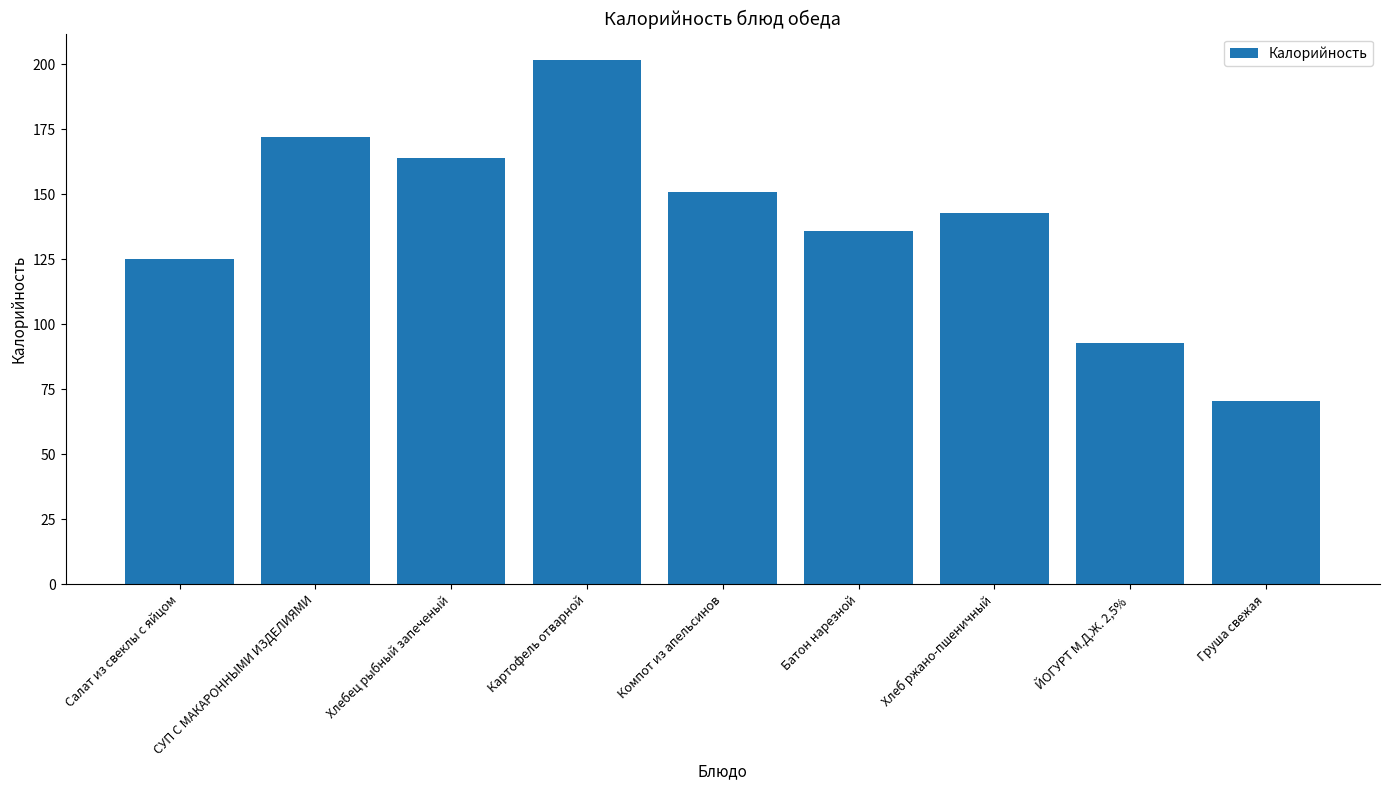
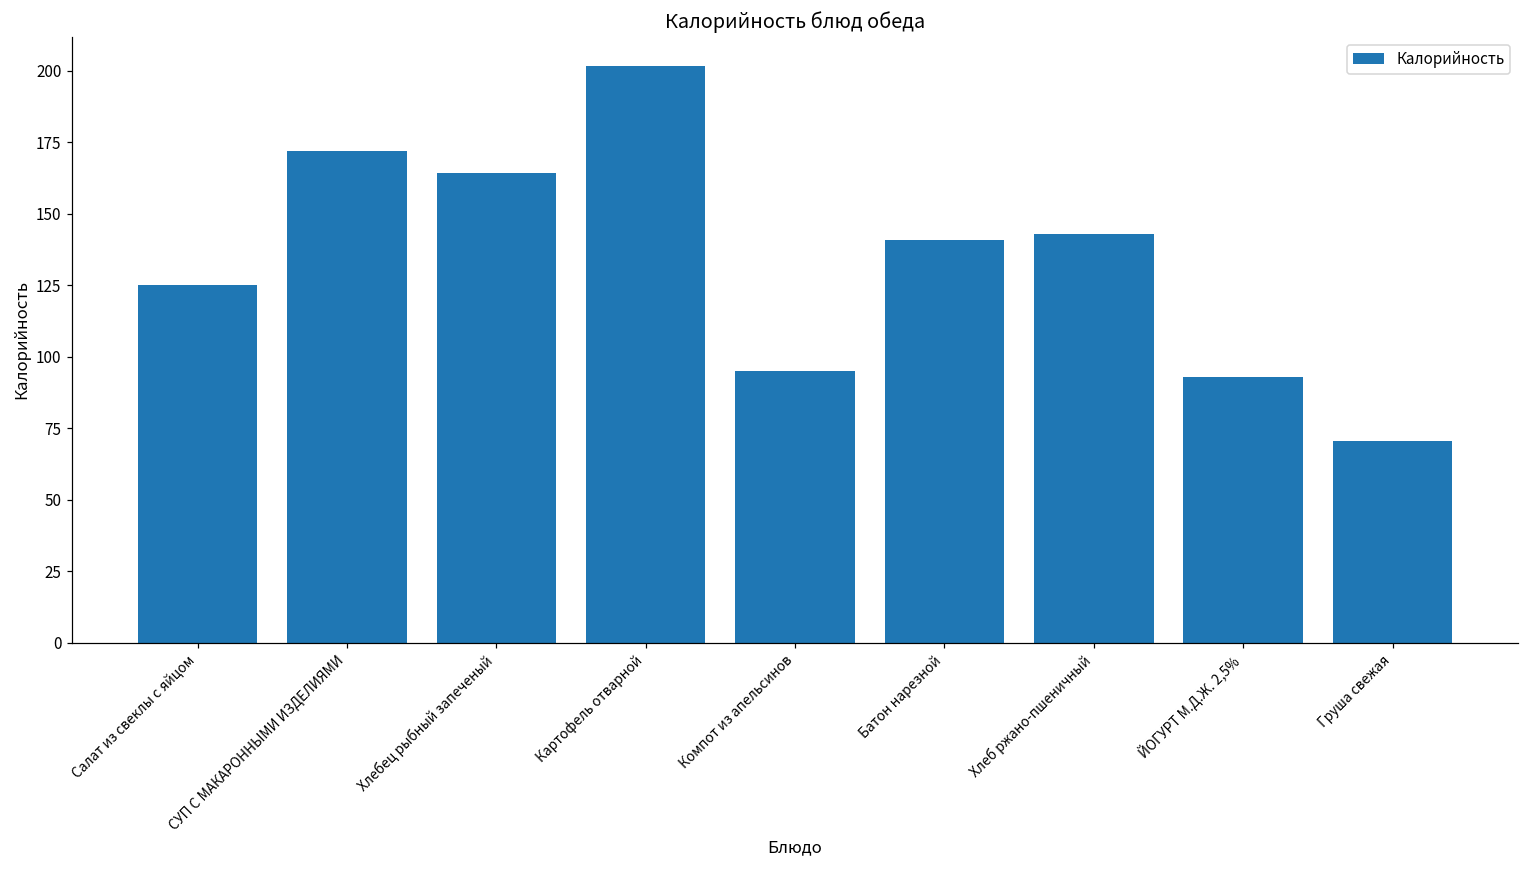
  {
    "Салат из свеклы с яйцом": 125,
    "СУП С МАКАРОННЫМИ ИЗДЕЛИЯМИ": 172,
    "Хлебец рыбный запеченый": 164,
    "Картофель отварной": 202,
-   "Компот из апельсинов": 151,
-   "Батон нарезной": 136,
+   "Компот из апельсинов": 95,
+   "Батон нарезной": 141,
    "Хлеб ржано-пшеничный": 143,
    "ЙОГУРТ М.Д.Ж. 2,5%": 93,
    "Груша свежая": 71
  }
